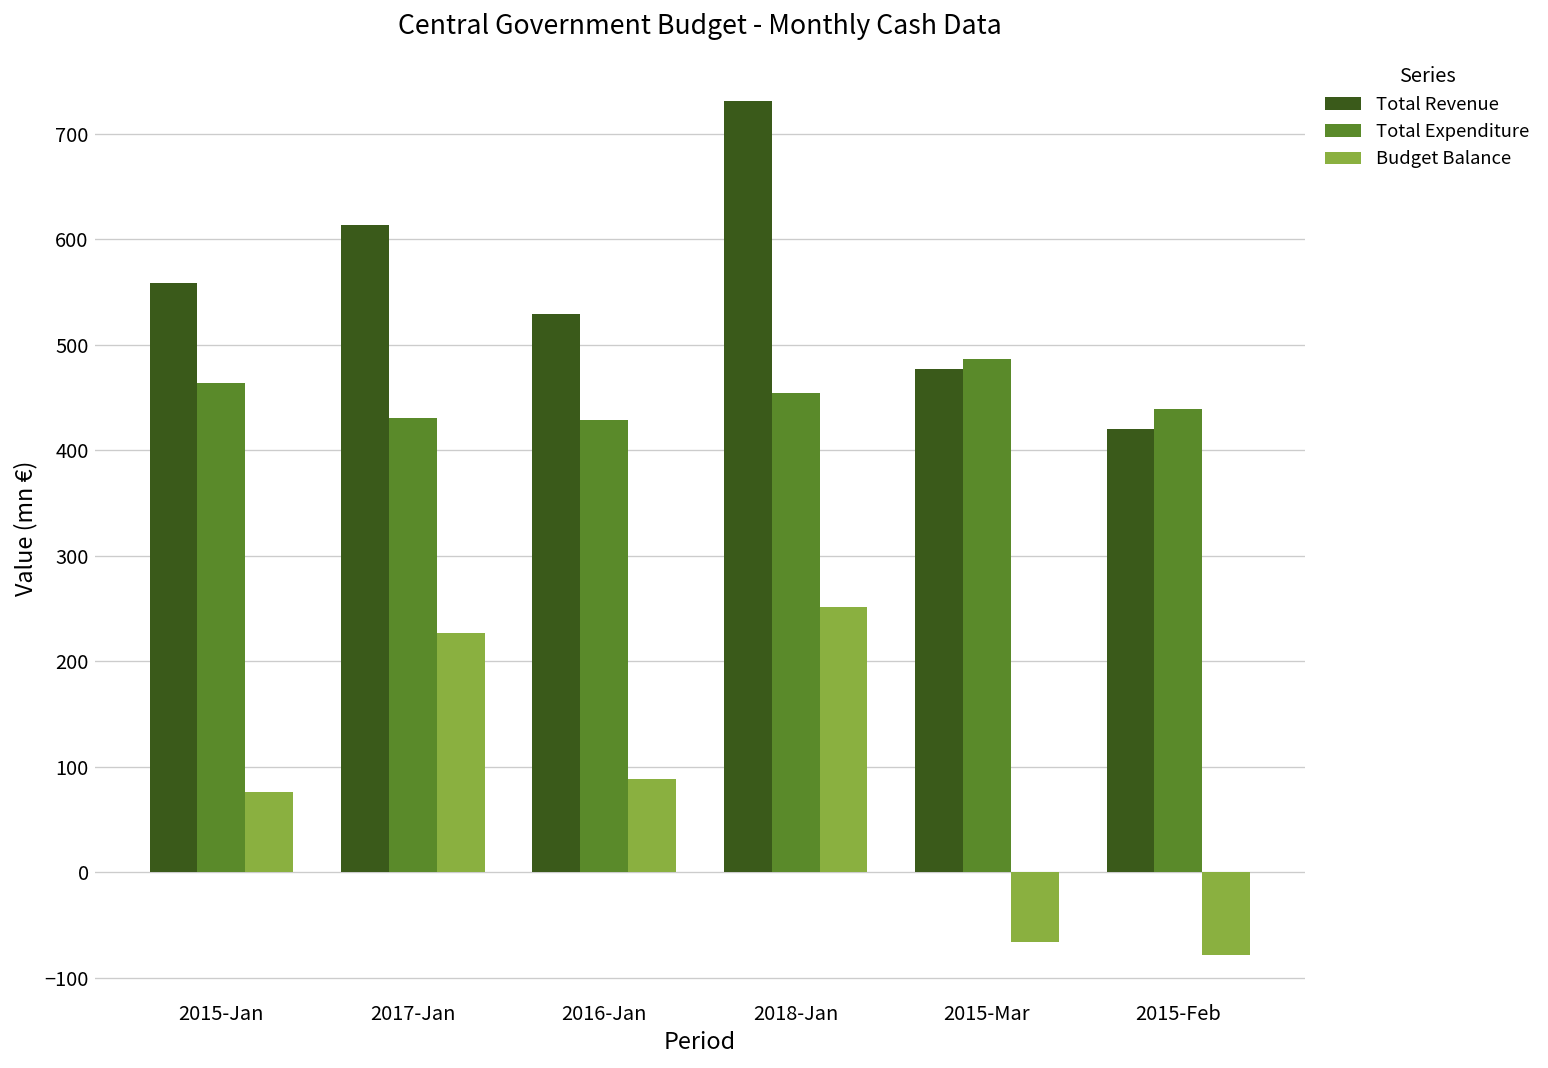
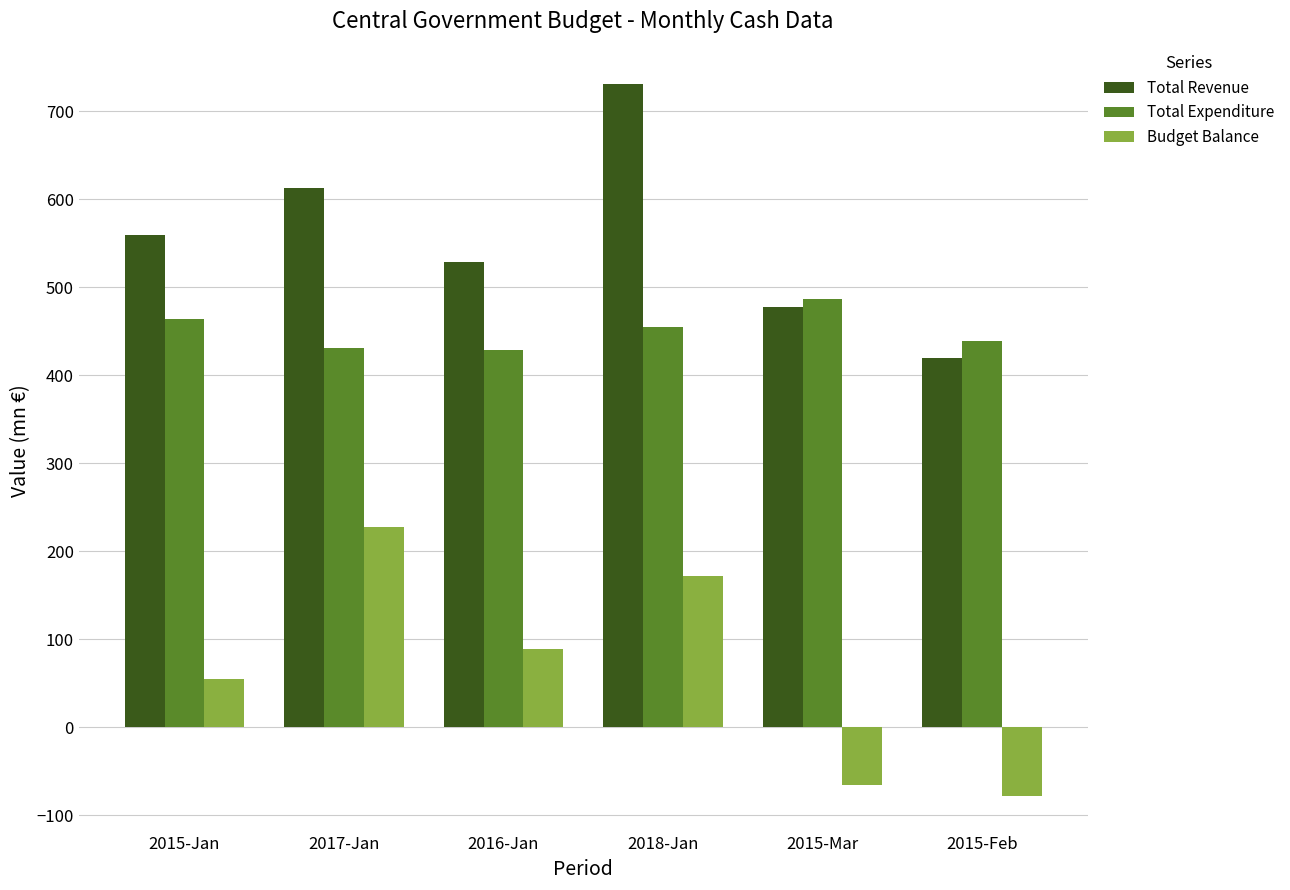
  {
    "Budget Balance": {
-     "2015-Jan": 80,
+     "2015-Jan": 60,
      "2017-Jan": 230,
      "2016-Jan": 90,
-     "2018-Jan": 250,
+     "2018-Jan": 170,
      "2015-Mar": -70,
      "2015-Feb": -80
    }
  }
